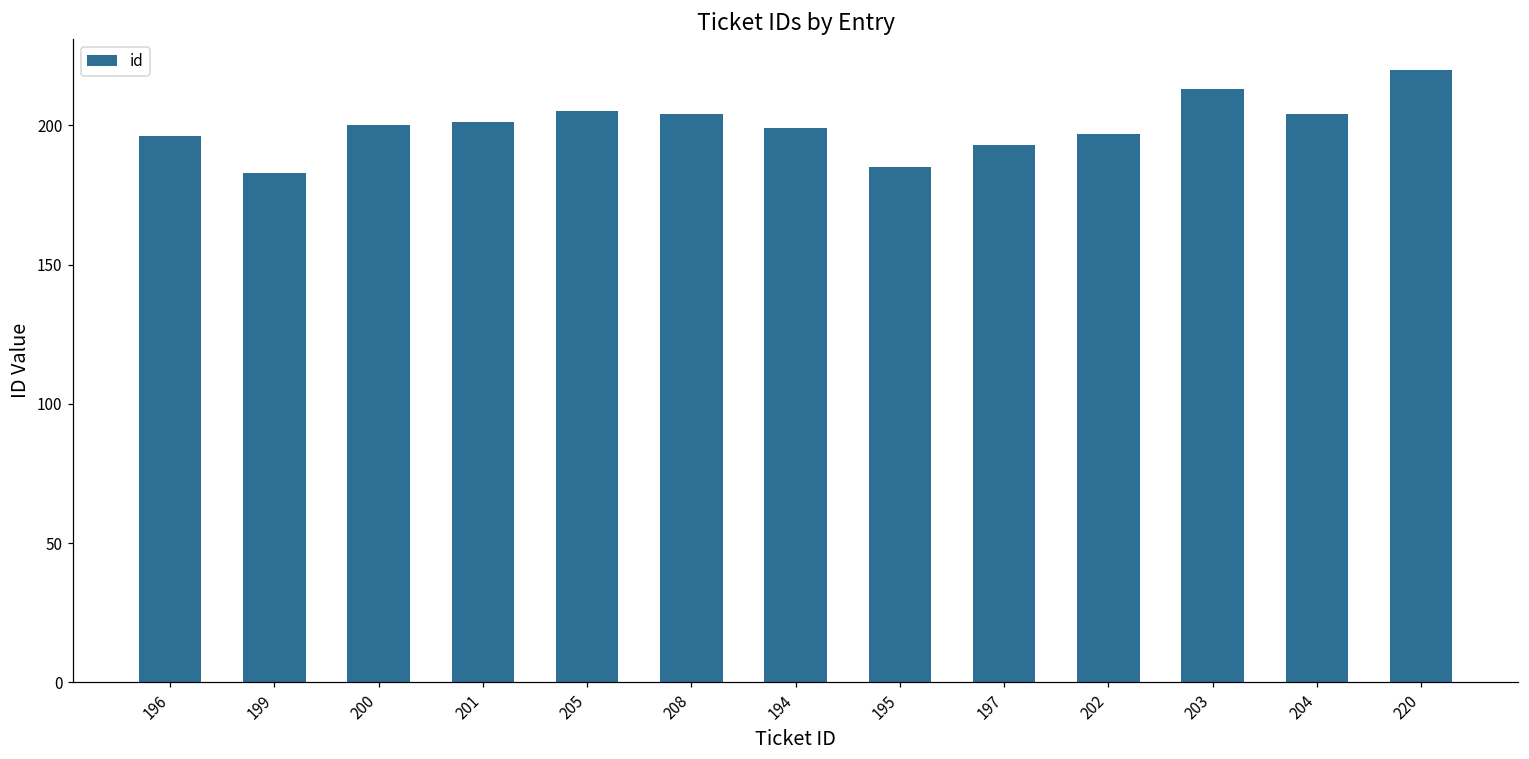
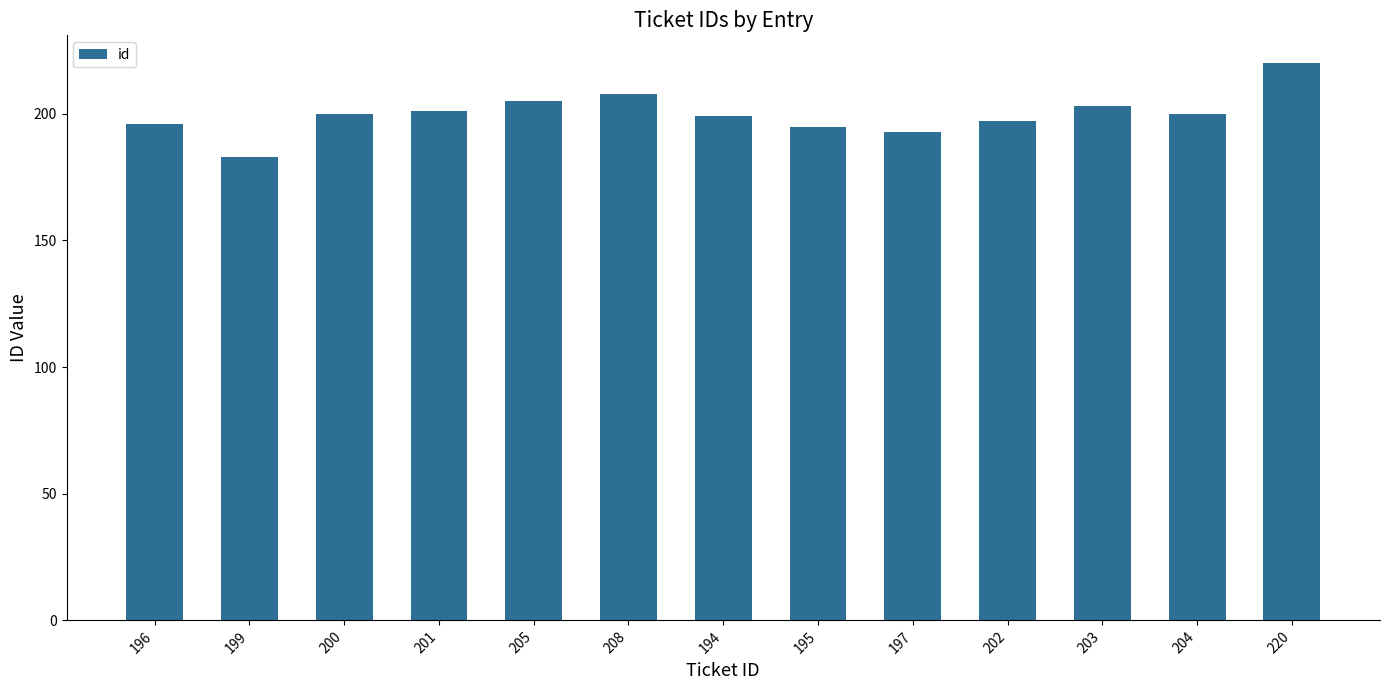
  {
    "196": 196,
    "199": 183,
    "200": 200,
    "201": 201,
    "205": 205,
-   "208": 204,
+   "208": 208,
    "194": 199,
-   "195": 185,
+   "195": 195,
    "197": 193,
    "202": 197,
-   "203": 213,
-   "204": 204,
+   "203": 203,
+   "204": 200,
    "220": 220
  }
